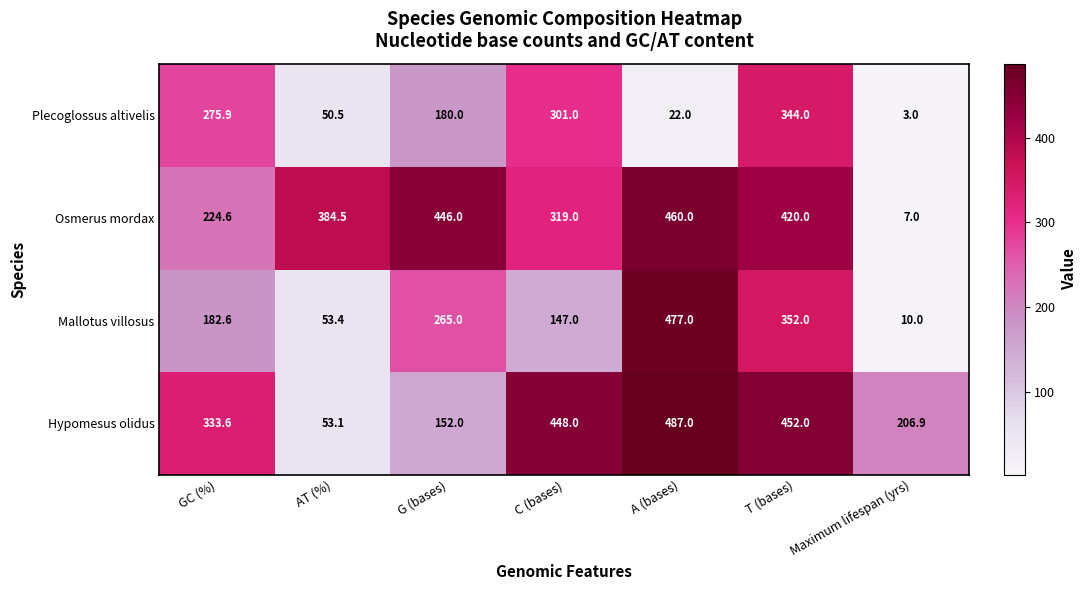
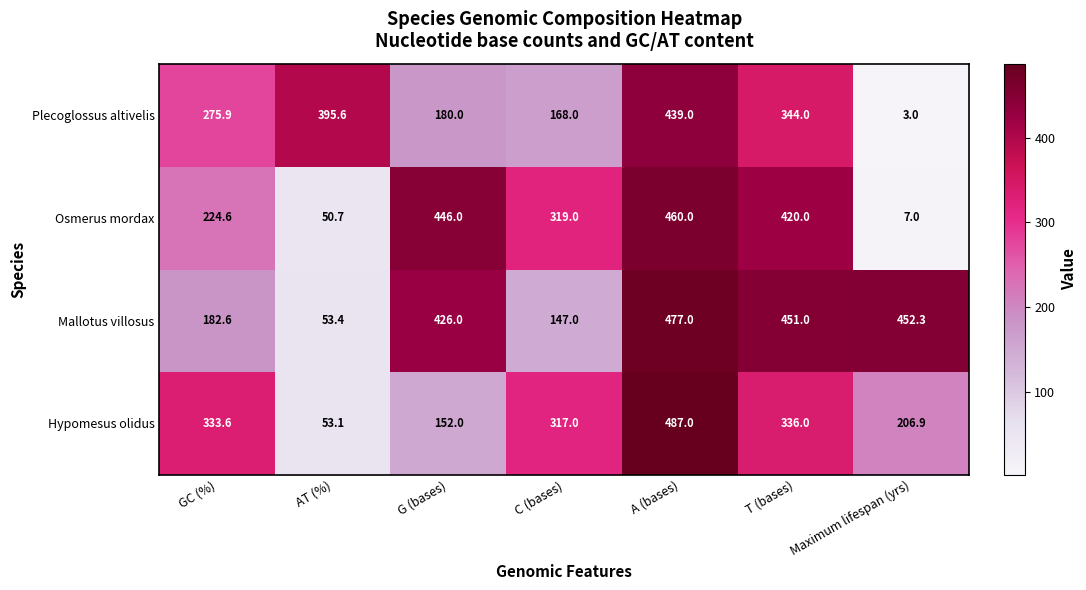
  {
    "Plecoglossus altivelis": {
      "GC (%)": 275.9,
-     "AT (%)": 50.5,
+     "AT (%)": 395.6,
      "G (bases)": 180.0,
-     "C (bases)": 301.0,
-     "A (bases)": 22.0,
+     "C (bases)": 168.0,
+     "A (bases)": 439.0,
      "T (bases)": 344.0,
      "Maximum lifespan (yrs)": 3.0
    },
    "Osmerus mordax": {
      "GC (%)": 224.6,
-     "AT (%)": 384.5,
+     "AT (%)": 50.7,
      "G (bases)": 446.0,
      "C (bases)": 319.0,
      "A (bases)": 460.0,
      "T (bases)": 420.0,
      "Maximum lifespan (yrs)": 7.0
    },
    "Mallotus villosus": {
      "GC (%)": 182.6,
      "AT (%)": 53.4,
-     "G (bases)": 265.0,
+     "G (bases)": 426.0,
      "C (bases)": 147.0,
      "A (bases)": 477.0,
-     "T (bases)": 352.0,
-     "Maximum lifespan (yrs)": 10.0
+     "T (bases)": 451.0,
+     "Maximum lifespan (yrs)": 452.3
    },
    "Hypomesus olidus": {
      "GC (%)": 333.6,
      "AT (%)": 53.1,
      "G (bases)": 152.0,
-     "C (bases)": 448.0,
+     "C (bases)": 317.0,
      "A (bases)": 487.0,
-     "T (bases)": 452.0,
+     "T (bases)": 336.0,
      "Maximum lifespan (yrs)": 206.9
    }
  }
